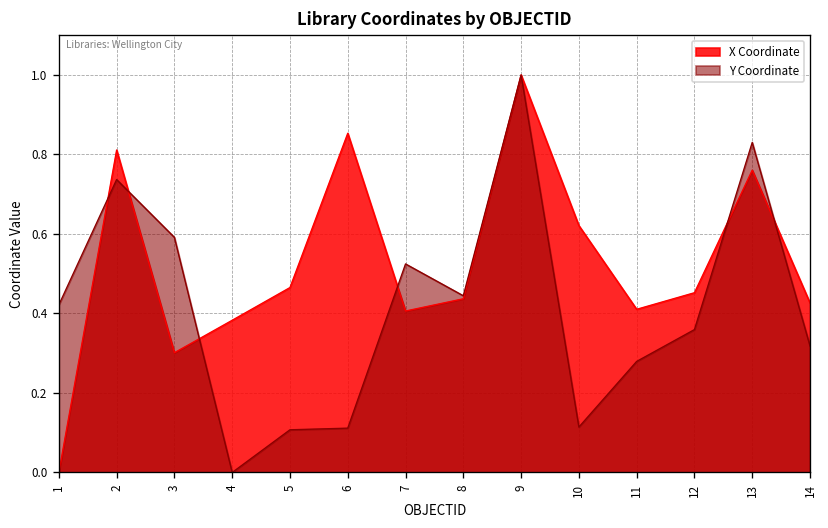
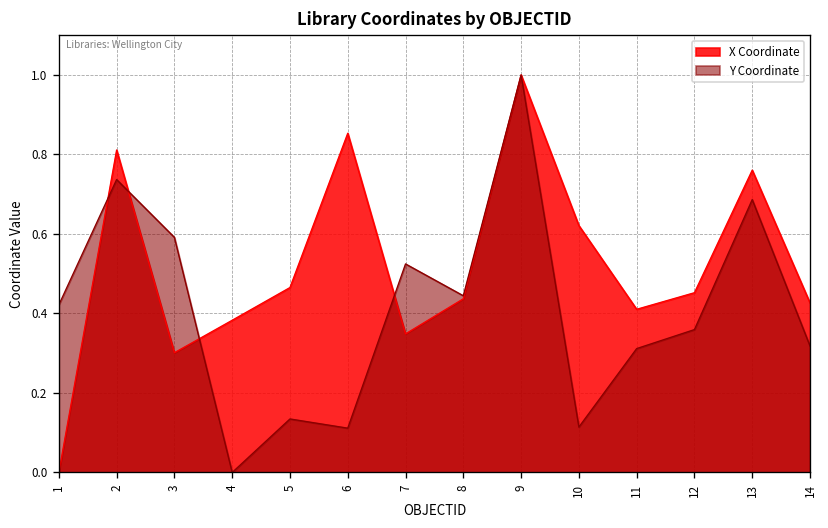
  {
    "X Coordinate": {
      "1": 0.00,
      "2": 0.81,
      "3": 0.30,
      "4": 0.38,
      "5": 0.47,
      "6": 0.85,
-     "7": 0.41,
+     "7": 0.35,
      "10": 0.62,
      "11": 0.41,
      "12": 0.45,
      "13": 0.76,
      "14": 0.43
    },
    "Y Coordinate": {
      "1": 0.42,
      "2": 0.74,
      "3": 0.59,
      "4": 0.00,
-     "5": 0.11,
+     "5": 0.13,
      "6": 0.11,
      "7": 0.52,
      "10": 0.11,
-     "11": 0.28,
+     "11": 0.31,
      "12": 0.36,
-     "13": 0.83,
+     "13": 0.69,
      "14": 0.32
    }
  }
